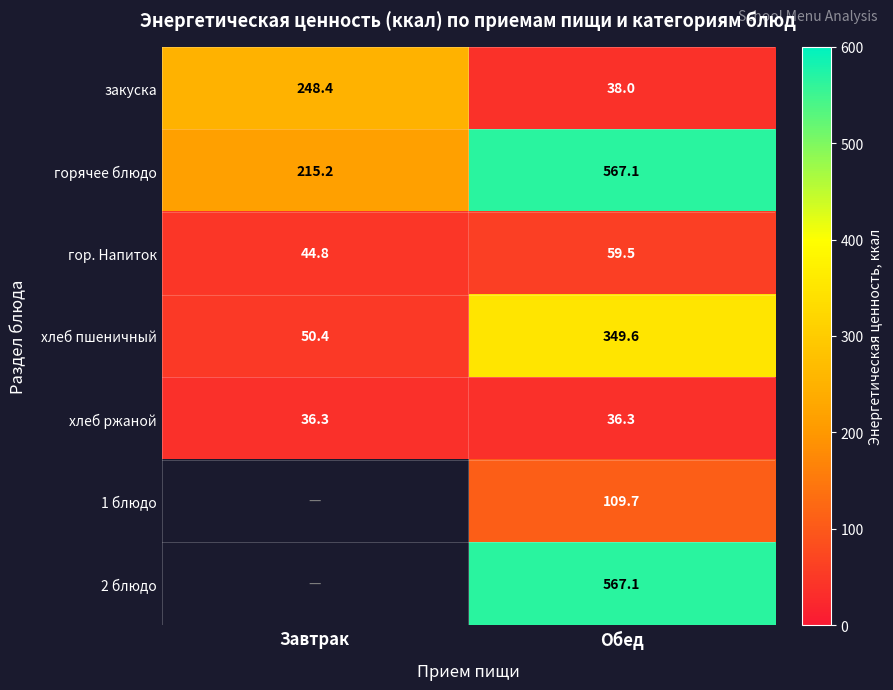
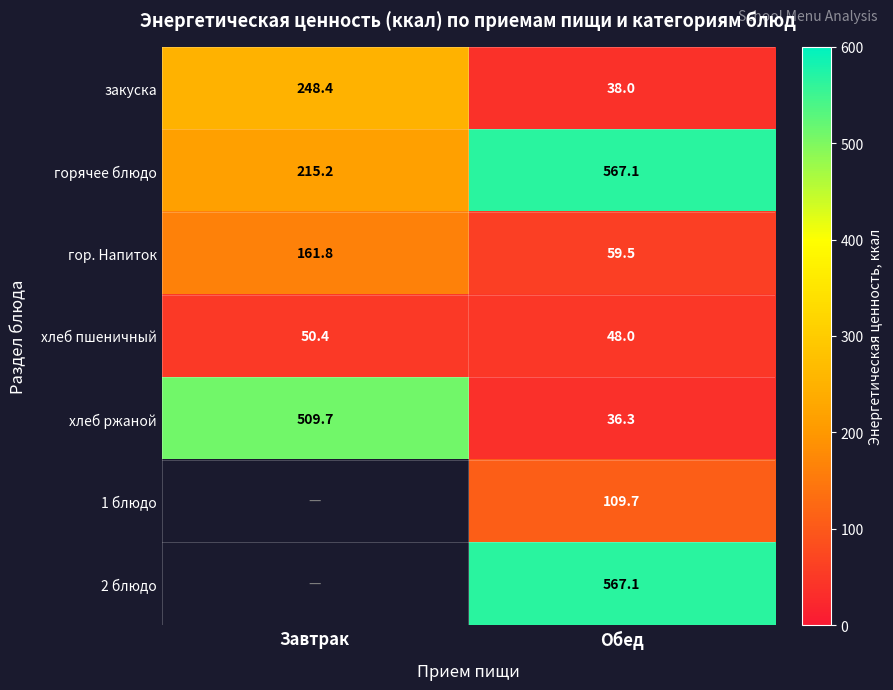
  {
    "закуска": {
      "Завтрак": 248.4,
      "Обед": 38.0
    },
    "горячее блюдо": {
      "Завтрак": 215.2,
      "Обед": 567.1
    },
    "гор. Напиток": {
-     "Завтрак": 44.8,
+     "Завтрак": 161.8,
      "Обед": 59.5
    },
    "хлеб пшеничный": {
      "Завтрак": 50.4,
-     "Обед": 349.6
+     "Обед": 48.0
    },
    "хлеб ржаной": {
-     "Завтрак": 36.3,
+     "Завтрак": 509.7,
      "Обед": 36.3
    },
    "1 блюдо": {
      "Обед": 109.7
    },
    "2 блюдо": {
      "Обед": 567.1
    }
  }
